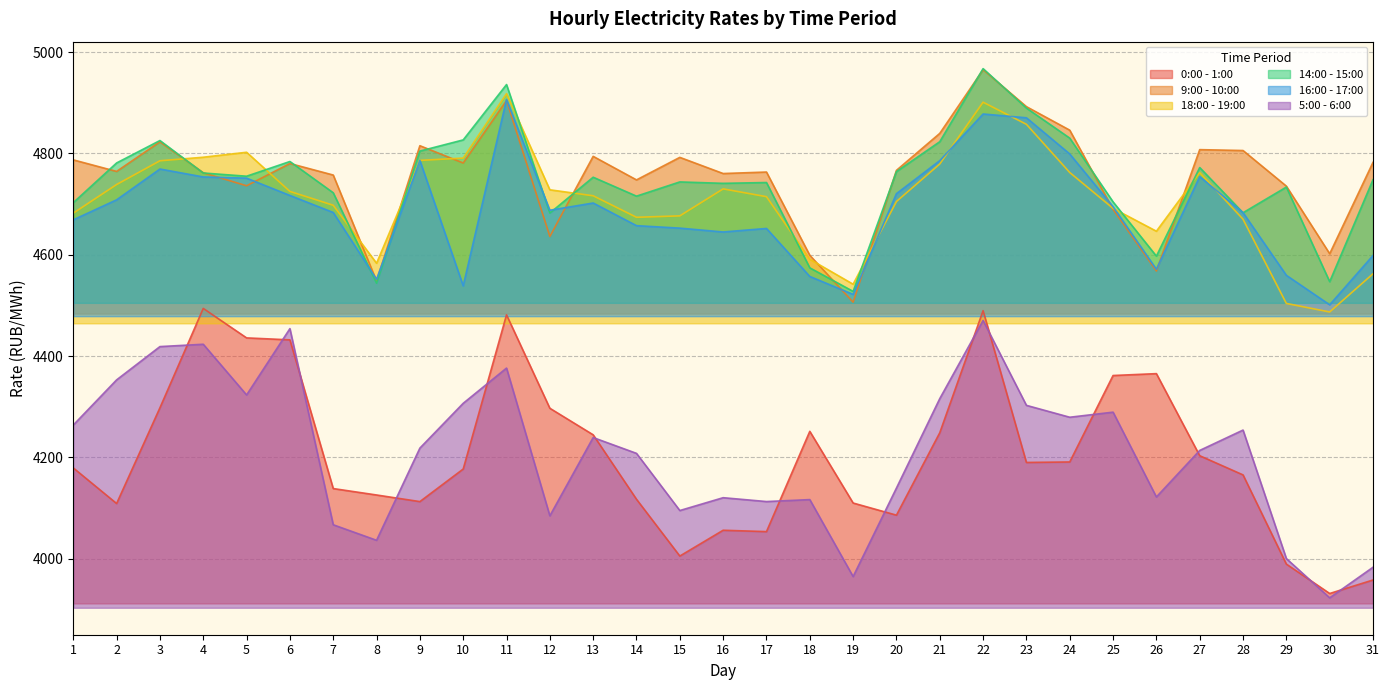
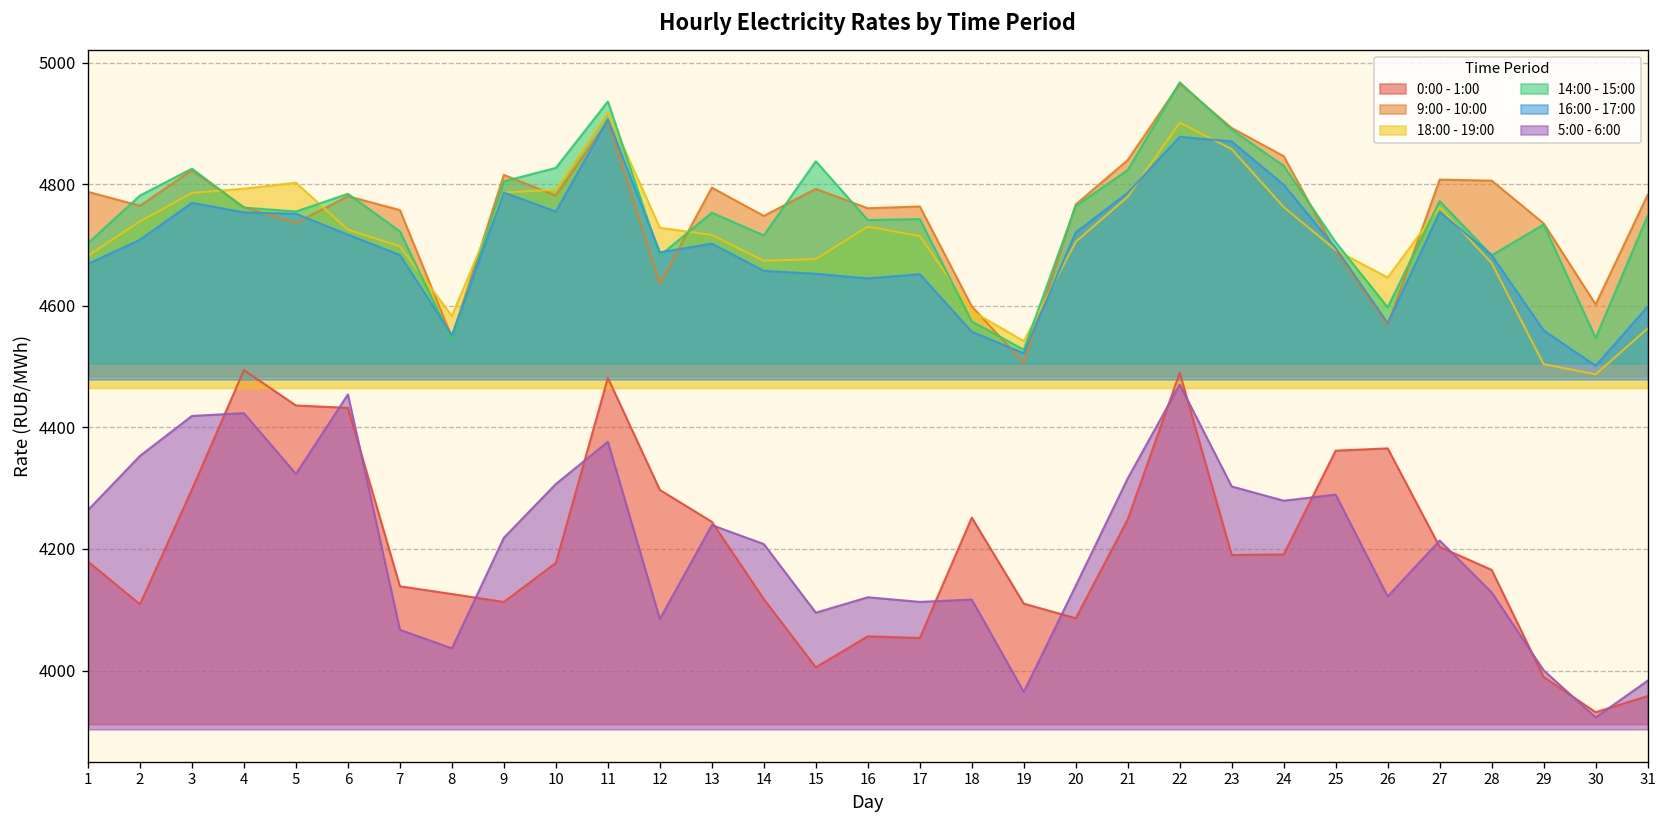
  {
    "18:00 - 19:00": {
      "1": 4680,
      "2": 4740,
      "3": 4790,
      "4": 4790,
      "5": 4800,
      "6": 4730,
      "7": 4700,
      "8": 4580,
      "10": 4790,
      "11": 4920,
      "12": 4730,
      "13": 4720,
      "14": 4670,
      "15": 4680,
      "16": 4730,
      "17": 4710,
      "18": 4590,
      "19": 4540,
      "20": 4710,
      "21": 4780,
      "22": 4900,
      "23": 4860,
      "24": 4760,
      "26": 4650,
      "27": 4760,
      "28": 4670,
      "29": 4500,
      "30": 4490,
      "31": 4560
    },
    "14:00 - 15:00": {
      "1": 4700,
      "2": 4780,
      "7": 4720,
      "9": 4800,
      "10": 4830,
      "11": 4940,
      "12": 4680,
      "13": 4750,
      "14": 4720,
-     "15": 4740,
+     "15": 4840,
      "16": 4740,
      "17": 4740,
      "18": 4570,
      "19": 4530,
      "21": 4820,
      "24": 4830,
      "25": 4700,
      "26": 4600,
      "27": 4770,
      "30": 4550,
      "31": 4750
    },
    "16:00 - 17:00": {
      "1": 4670,
      "2": 4710,
      "3": 4770,
      "4": 4750,
      "6": 4720,
      "7": 4680,
-     "10": 4540,
+     "10": 4760,
      "12": 4690,
      "13": 4700,
      "14": 4660,
      "15": 4650,
      "16": 4650,
      "17": 4650,
      "18": 4560,
      "19": 4520,
      "20": 4720,
      "21": 4790,
      "22": 4880,
      "23": 4870,
      "24": 4800,
      "27": 4750,
      "29": 4560,
      "30": 4500,
      "31": 4600
    },
    "5:00 - 6:00": {
      "1": 4260,
      "2": 4350,
      "3": 4420,
      "4": 4420,
      "5": 4320,
      "6": 4450,
      "7": 4070,
      "8": 4040,
      "9": 4220,
      "10": 4310,
      "11": 4380,
      "12": 4080,
      "13": 4240,
      "14": 4210,
      "15": 4100,
      "16": 4120,
      "17": 4110,
      "18": 4120,
      "19": 3960,
      "20": 4140,
      "21": 4320,
      "22": 4470,
      "23": 4300,
      "24": 4280,
      "25": 4290,
      "26": 4120,
      "27": 4210,
-     "28": 4250,
+     "28": 4130,
      "29": 4000,
      "30": 3920,
      "31": 3980
    }
  }
